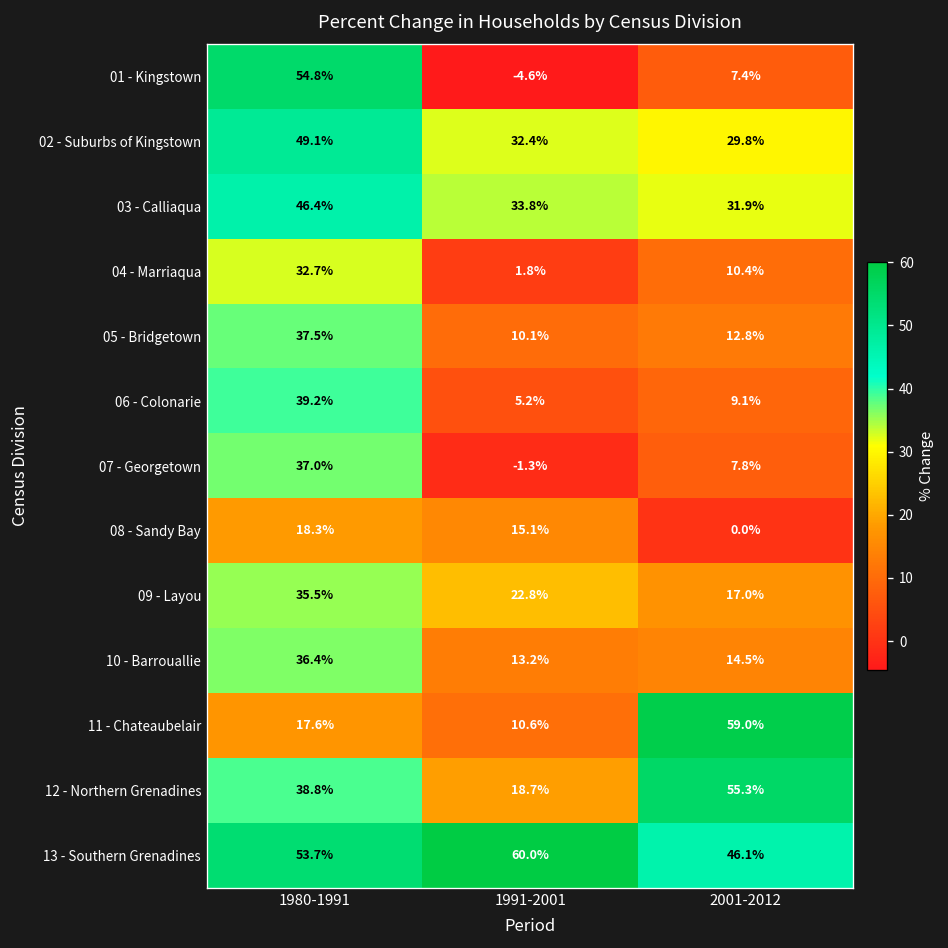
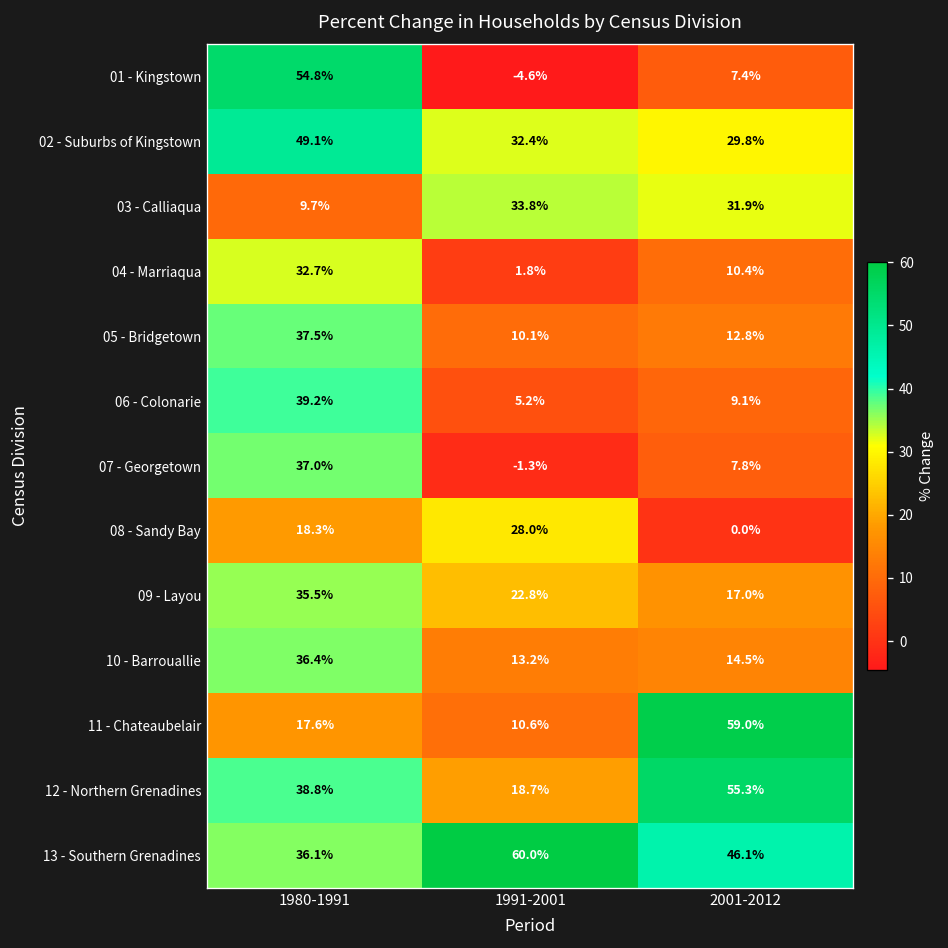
  {
    "01 - Kingstown": {
      "1980-1991": "54.8%",
      "1991-2001": "-4.6%",
      "2001-2012": "7.4%"
    },
    "02 - Suburbs of Kingstown": {
      "1980-1991": "49.1%",
      "1991-2001": "32.4%",
      "2001-2012": "29.8%"
    },
    "03 - Calliaqua": {
-     "1980-1991": "46.4%",
+     "1980-1991": "9.7%",
      "1991-2001": "33.8%",
      "2001-2012": "31.9%"
    },
    "04 - Marriaqua": {
      "1980-1991": "32.7%",
      "1991-2001": "1.8%",
      "2001-2012": "10.4%"
    },
    "05 - Bridgetown": {
      "1980-1991": "37.5%",
      "1991-2001": "10.1%",
      "2001-2012": "12.8%"
    },
    "06 - Colonarie": {
      "1980-1991": "39.2%",
      "1991-2001": "5.2%",
      "2001-2012": "9.1%"
    },
    "07 - Georgetown": {
      "1980-1991": "37.0%",
      "1991-2001": "-1.3%",
      "2001-2012": "7.8%"
    },
    "08 - Sandy Bay": {
      "1980-1991": "18.3%",
-     "1991-2001": "15.1%",
+     "1991-2001": "28.0%",
      "2001-2012": "0.0%"
    },
    "09 - Layou": {
      "1980-1991": "35.5%",
      "1991-2001": "22.8%",
      "2001-2012": "17.0%"
    },
    "10 - Barrouallie": {
      "1980-1991": "36.4%",
      "1991-2001": "13.2%",
      "2001-2012": "14.5%"
    },
    "11 - Chateaubelair": {
      "1980-1991": "17.6%",
      "1991-2001": "10.6%",
      "2001-2012": "59.0%"
    },
    "12 - Northern Grenadines": {
      "1980-1991": "38.8%",
      "1991-2001": "18.7%",
      "2001-2012": "55.3%"
    },
    "13 - Southern Grenadines": {
-     "1980-1991": "53.7%",
+     "1980-1991": "36.1%",
      "1991-2001": "60.0%",
      "2001-2012": "46.1%"
    }
  }
